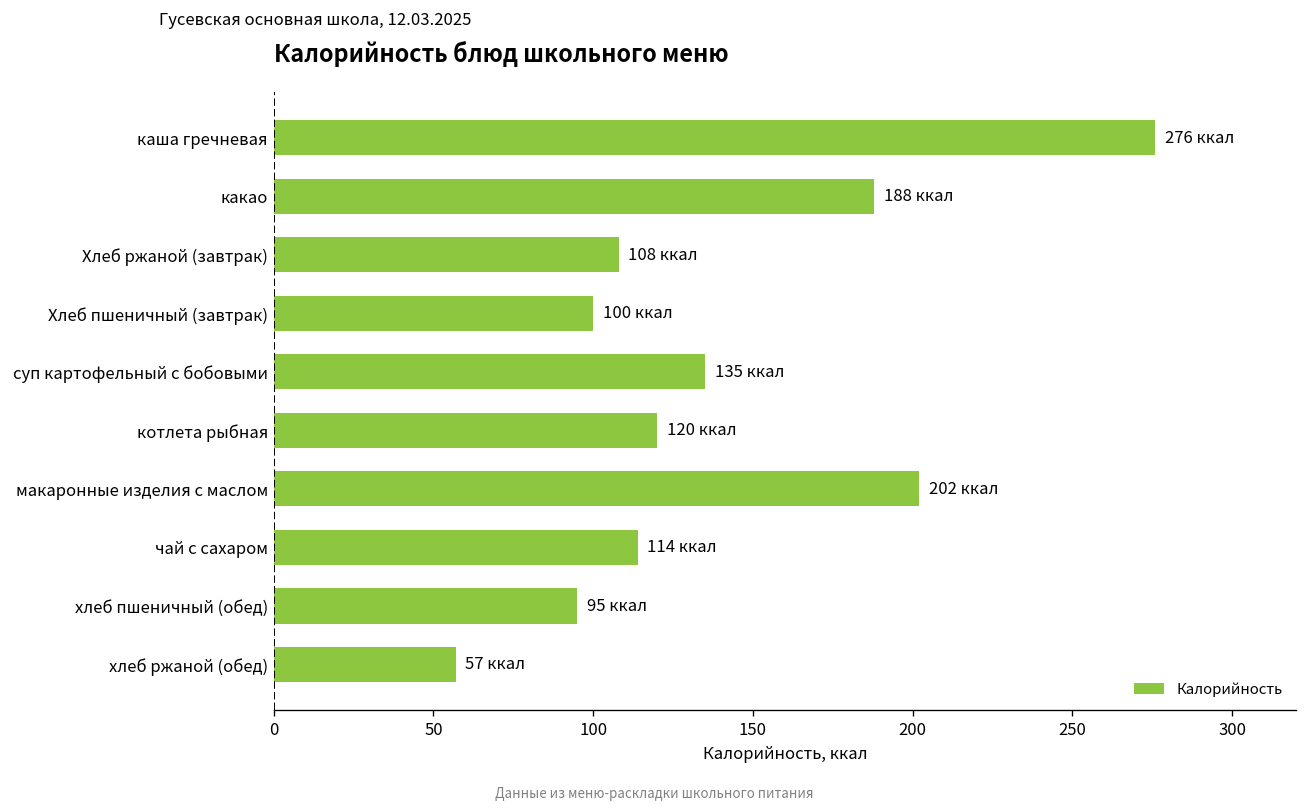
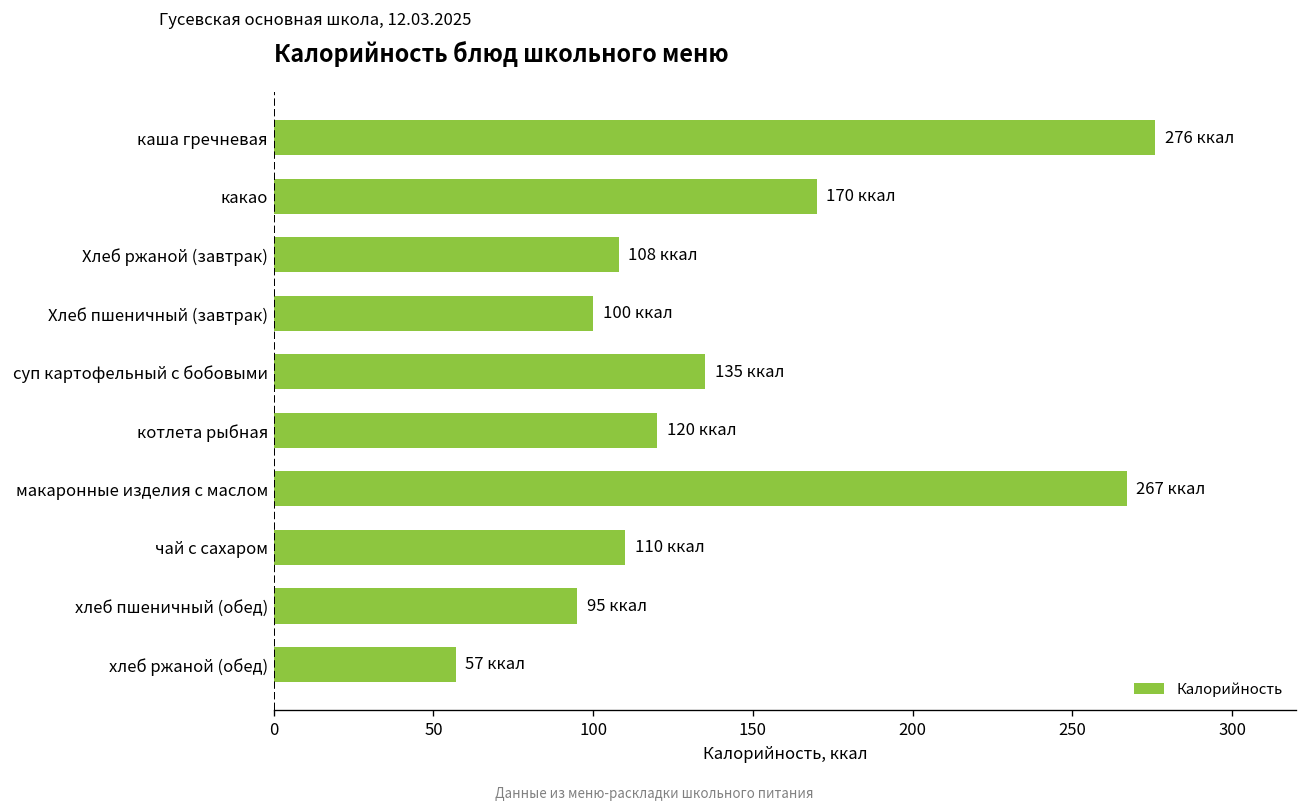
  {
    "каша гречневая": 276,
-   "какао": 188,
+   "какао": 170,
    "Хлеб ржаной (завтрак)": 108,
    "Хлеб пшеничный (завтрак)": 100,
    "суп картофельный с бобовыми": 135,
    "котлета рыбная": 120,
-   "макаронные изделия с маслом": 202,
-   "чай с сахаром": 114,
+   "макаронные изделия с маслом": 267,
+   "чай с сахаром": 110,
    "хлеб пшеничный (обед)": 95,
    "хлеб ржаной (обед)": 57
  }
